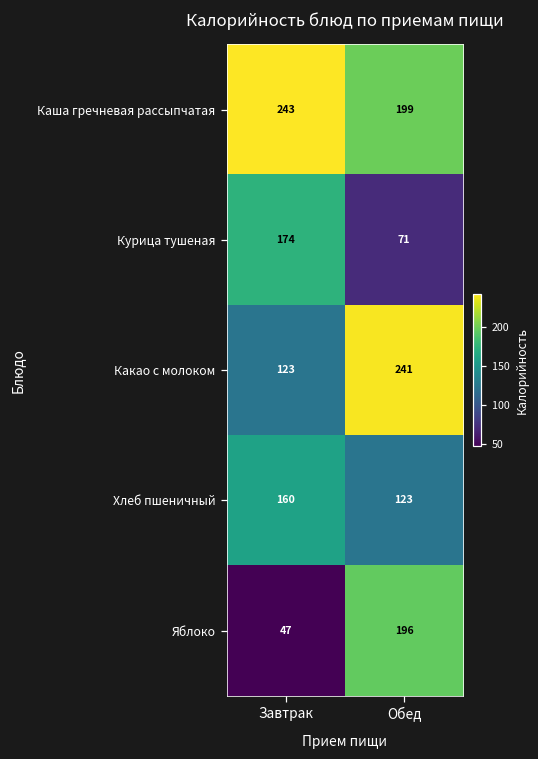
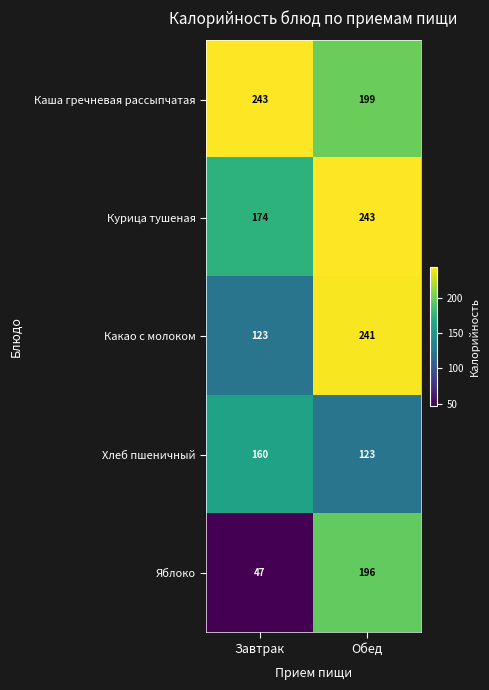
  {
    "Каша гречневая рассыпчатая": {
      "Завтрак": 243,
      "Обед": 199
    },
    "Курица тушеная": {
      "Завтрак": 174,
-     "Обед": 71
+     "Обед": 243
    },
    "Какао с молоком": {
      "Завтрак": 123,
      "Обед": 241
    },
    "Хлеб пшеничный": {
      "Завтрак": 160,
      "Обед": 123
    },
    "Яблоко": {
      "Завтрак": 47,
      "Обед": 196
    }
  }
